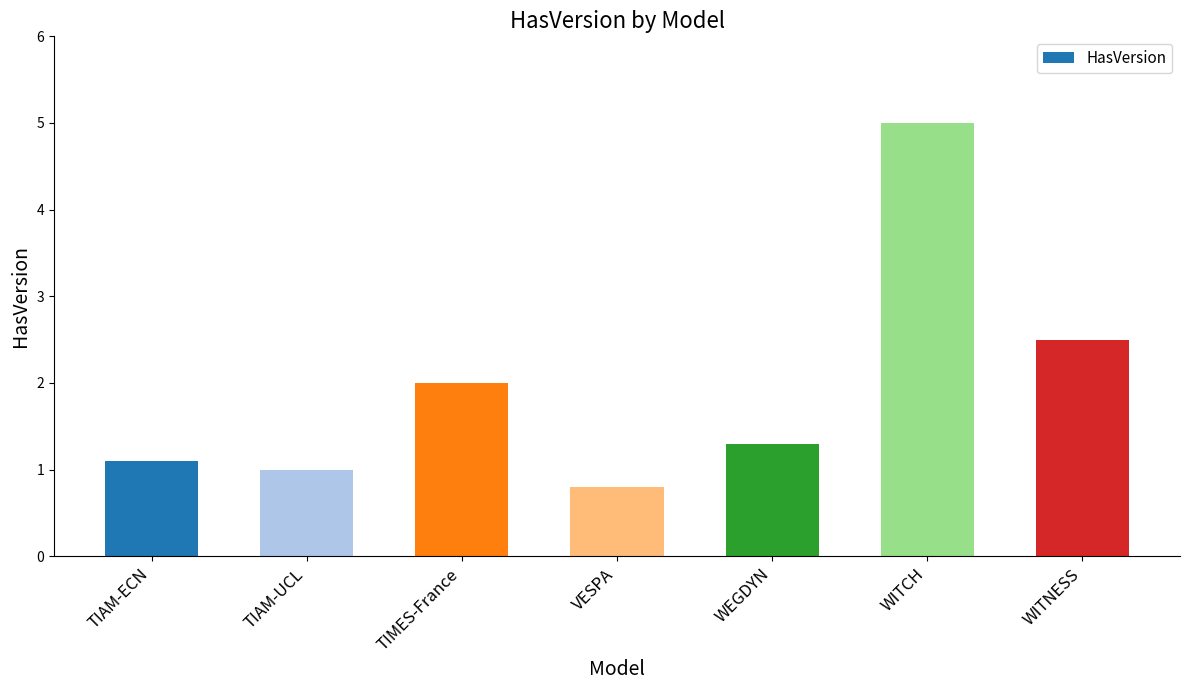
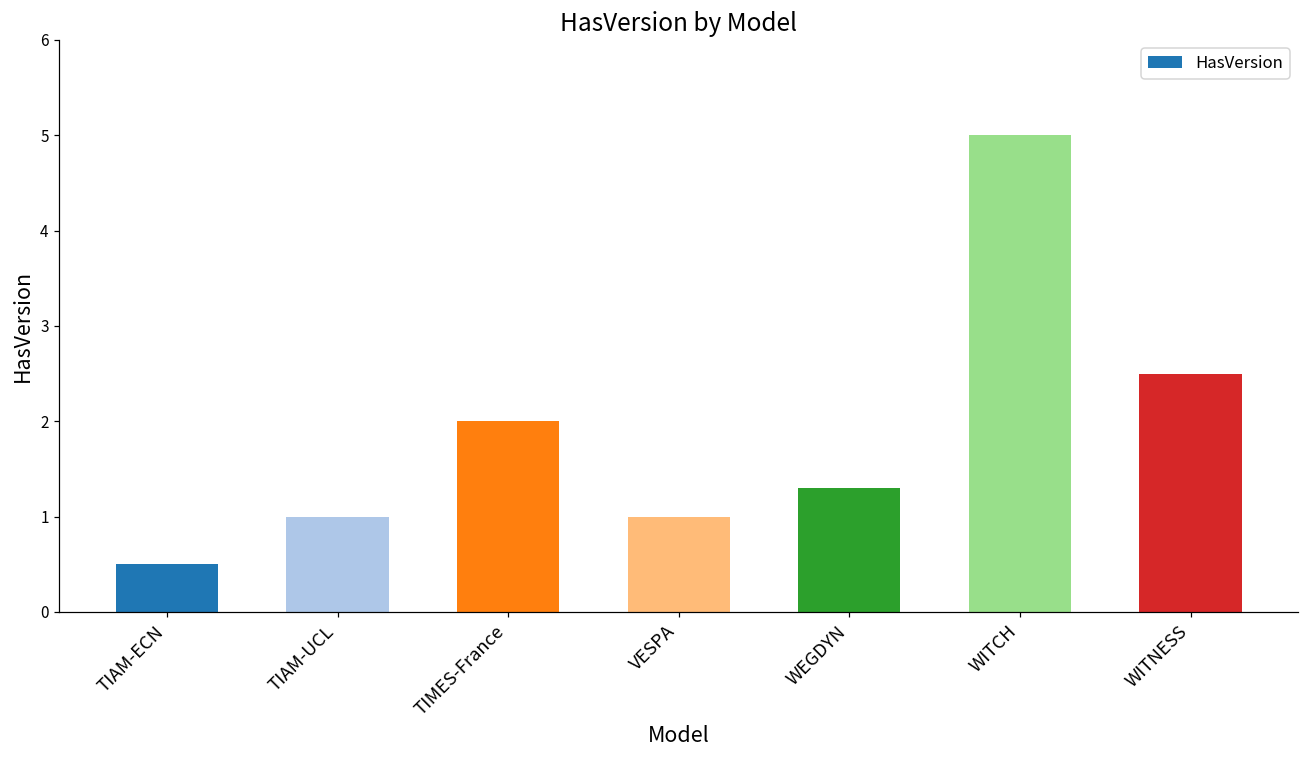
  {
-   "TIAM-ECN": 1.1,
+   "TIAM-ECN": 0.5,
    "TIAM-UCL": 1.0,
    "TIMES-France": 2.0,
-   "VESPA": 0.8,
+   "VESPA": 1.0,
    "WEGDYN": 1.3,
    "WITCH": 5.0,
    "WITNESS": 2.5
  }
